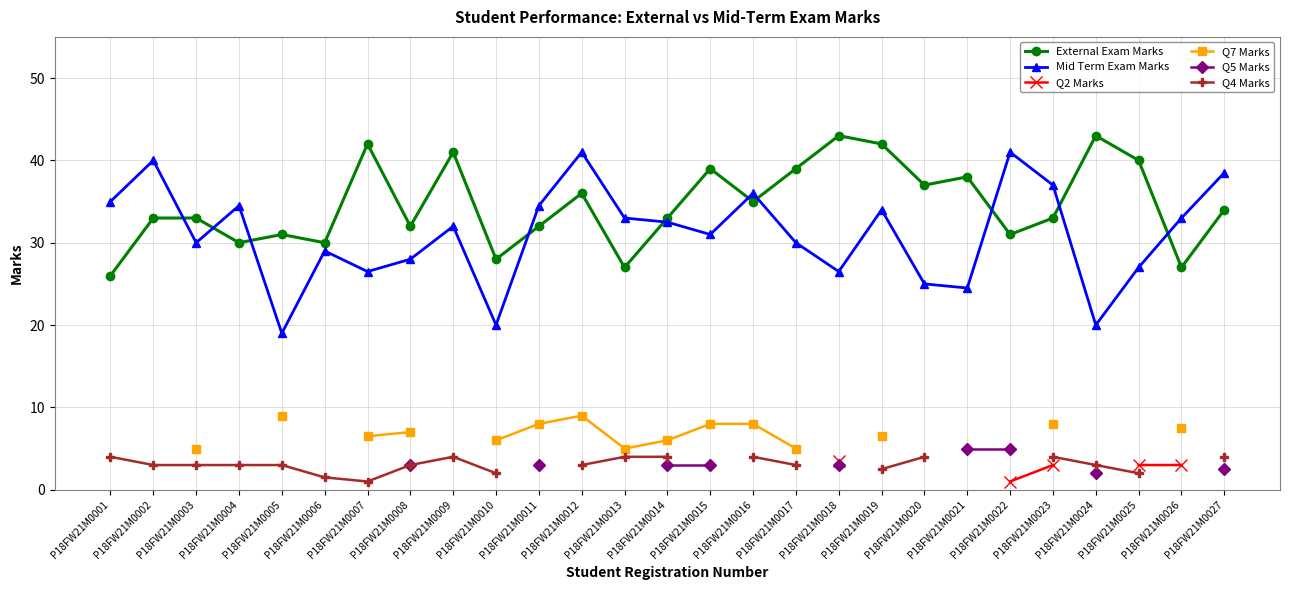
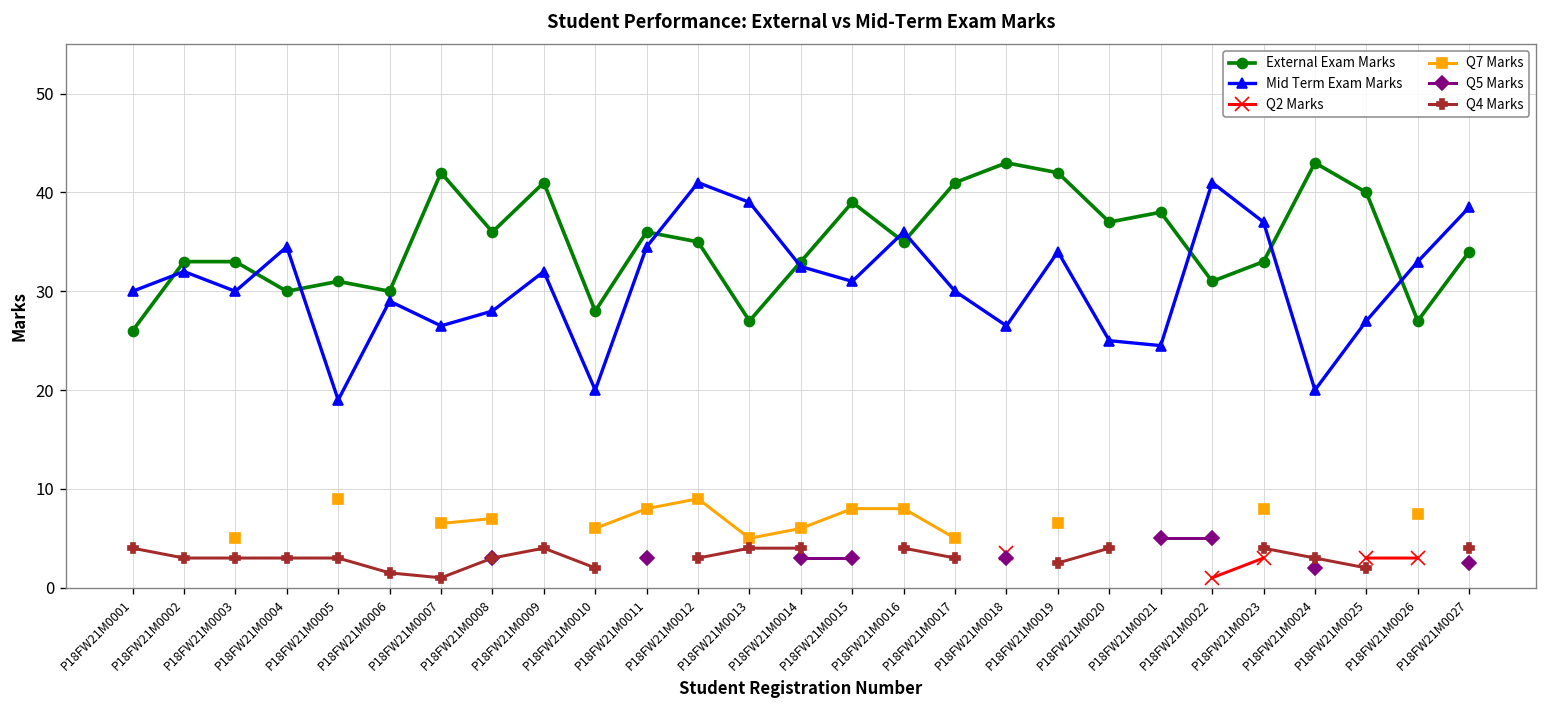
  {
    "External Exam Marks": {
      "P18FW21M0001": 26,
      "P18FW21M0002": 33,
      "P18FW21M0003": 33,
      "P18FW21M0004": 30,
      "P18FW21M0005": 31,
      "P18FW21M0006": 30,
      "P18FW21M0007": 42,
-     "P18FW21M0008": 32,
+     "P18FW21M0008": 36,
      "P18FW21M0009": 41,
      "P18FW21M0010": 28,
-     "P18FW21M0011": 32,
-     "P18FW21M0012": 36,
+     "P18FW21M0011": 36,
+     "P18FW21M0012": 35,
      "P18FW21M0013": 27,
      "P18FW21M0014": 33,
      "P18FW21M0015": 39,
      "P18FW21M0016": 35,
-     "P18FW21M0017": 39,
+     "P18FW21M0017": 41,
      "P18FW21M0018": 43,
      "P18FW21M0019": 42,
      "P18FW21M0020": 37,
      "P18FW21M0021": 38,
      "P18FW21M0022": 31,
      "P18FW21M0023": 33,
      "P18FW21M0024": 43,
      "P18FW21M0025": 40,
      "P18FW21M0026": 27,
      "P18FW21M0027": 34
    },
    "Mid Term Exam Marks": {
-     "P18FW21M0001": 35,
-     "P18FW21M0002": 40,
+     "P18FW21M0001": 30,
+     "P18FW21M0002": 32,
      "P18FW21M0003": 30,
      "P18FW21M0004": 35,
      "P18FW21M0005": 19,
      "P18FW21M0006": 29,
      "P18FW21M0007": 27,
      "P18FW21M0008": 28,
      "P18FW21M0009": 32,
      "P18FW21M0010": 20,
      "P18FW21M0011": 35,
      "P18FW21M0012": 41,
-     "P18FW21M0013": 33,
+     "P18FW21M0013": 39,
      "P18FW21M0014": 33,
      "P18FW21M0015": 31,
      "P18FW21M0016": 36,
      "P18FW21M0017": 30,
      "P18FW21M0018": 27,
      "P18FW21M0019": 34,
      "P18FW21M0020": 25,
      "P18FW21M0021": 25,
      "P18FW21M0022": 41,
      "P18FW21M0023": 37,
      "P18FW21M0024": 20,
      "P18FW21M0025": 27,
      "P18FW21M0026": 33,
      "P18FW21M0027": 39
    },
    "Q2 Marks": {
      "P18FW21M0018": 4,
      "P18FW21M0022": 1,
      "P18FW21M0023": 3,
      "P18FW21M0025": 3,
      "P18FW21M0026": 3
    },
    "Q7 Marks": {
      "P18FW21M0003": 5,
      "P18FW21M0005": 9,
      "P18FW21M0007": 7,
      "P18FW21M0008": 7,
      "P18FW21M0010": 6,
      "P18FW21M0011": 8,
      "P18FW21M0012": 9,
      "P18FW21M0013": 5,
      "P18FW21M0014": 6,
      "P18FW21M0015": 8,
      "P18FW21M0016": 8,
      "P18FW21M0017": 5,
      "P18FW21M0019": 7,
      "P18FW21M0023": 8,
      "P18FW21M0026": 8
    },
    "Q5 Marks": {
      "P18FW21M0011": 3,
      "P18FW21M0014": 3,
      "P18FW21M0015": 3,
      "P18FW21M0018": 3,
      "P18FW21M0021": 5,
      "P18FW21M0022": 5,
      "P18FW21M0024": 2,
      "P18FW21M0027": 3
    },
    "Q4 Marks": {
      "P18FW21M0001": 4,
      "P18FW21M0002": 3,
      "P18FW21M0003": 3,
      "P18FW21M0004": 3,
      "P18FW21M0005": 3,
      "P18FW21M0006": 2,
      "P18FW21M0007": 1,
      "P18FW21M0009": 4,
      "P18FW21M0010": 2,
      "P18FW21M0012": 3,
      "P18FW21M0013": 4,
      "P18FW21M0014": 4,
      "P18FW21M0016": 4,
      "P18FW21M0017": 3,
      "P18FW21M0019": 3,
      "P18FW21M0020": 4,
      "P18FW21M0023": 4,
      "P18FW21M0024": 3,
      "P18FW21M0025": 2,
      "P18FW21M0027": 4
    }
  }
